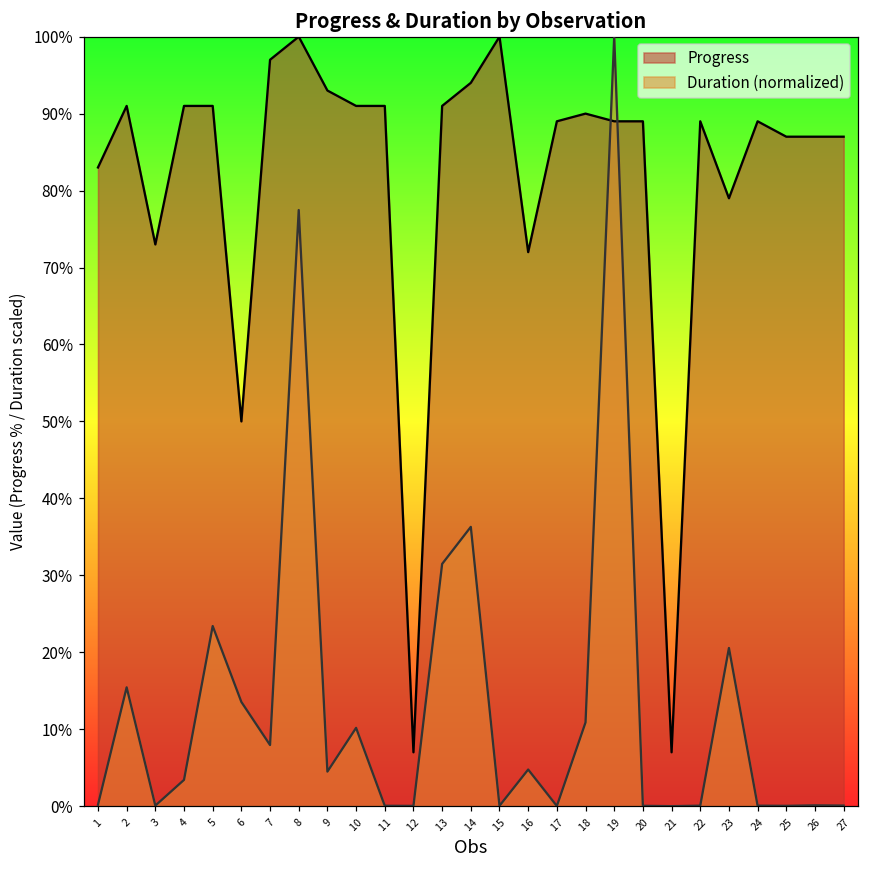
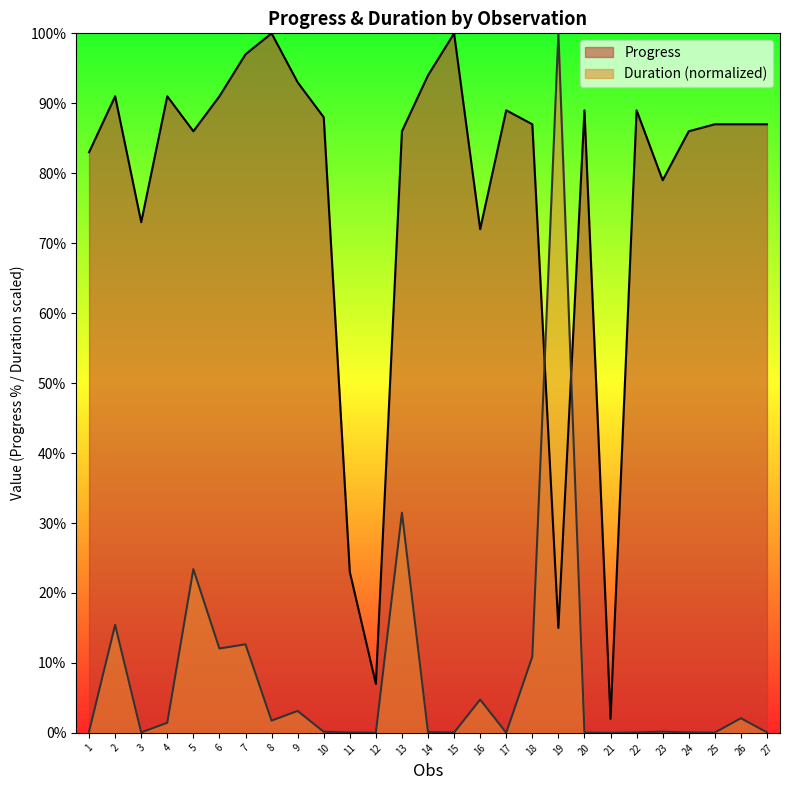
  {
    "Progress": {
      "1": "83%",
      "2": "91%",
      "3": "73%",
      "4": "91%",
-     "5": "91%",
-     "6": "50%",
+     "5": "86%",
+     "6": "91%",
      "7": "97%",
      "8": "100%",
      "9": "93%",
-     "10": "91%",
-     "11": "91%",
+     "10": "88%",
+     "11": "23%",
      "12": "7%",
-     "13": "91%",
+     "13": "86%",
      "14": "94%",
      "15": "100%",
      "16": "72%",
      "17": "89%",
-     "18": "90%",
-     "19": "89%",
+     "18": "87%",
+     "19": "15%",
      "20": "89%",
-     "21": "7%",
+     "21": "2%",
      "22": "89%",
      "23": "79%",
-     "24": "89%",
+     "24": "86%",
      "25": "87%",
      "26": "87%",
      "27": "87%"
    },
    "Duration (normalized)": {
      "1": "0%",
      "2": "15%",
      "3": "0%",
-     "4": "3%",
+     "4": "1%",
      "5": "23%",
-     "6": "14%",
-     "7": "8%",
-     "8": "77%",
-     "9": "4%",
-     "10": "10%",
+     "6": "12%",
+     "7": "13%",
+     "8": "2%",
+     "9": "3%",
+     "10": "0%",
      "11": "0%",
      "12": "0%",
      "13": "31%",
-     "14": "36%",
+     "14": "0%",
      "15": "0%",
      "16": "5%",
      "17": "0%",
      "18": "11%",
      "19": "100%",
      "20": "0%",
      "21": "0%",
      "22": "0%",
-     "23": "21%",
+     "23": "0%",
      "24": "0%",
      "25": "0%",
-     "26": "0%",
+     "26": "2%",
      "27": "0%"
    }
  }
